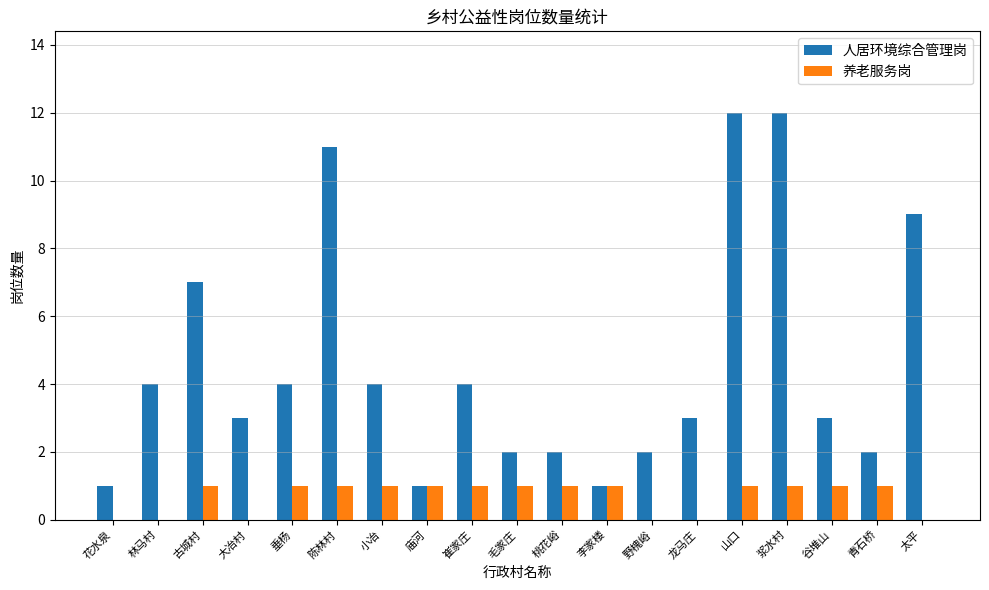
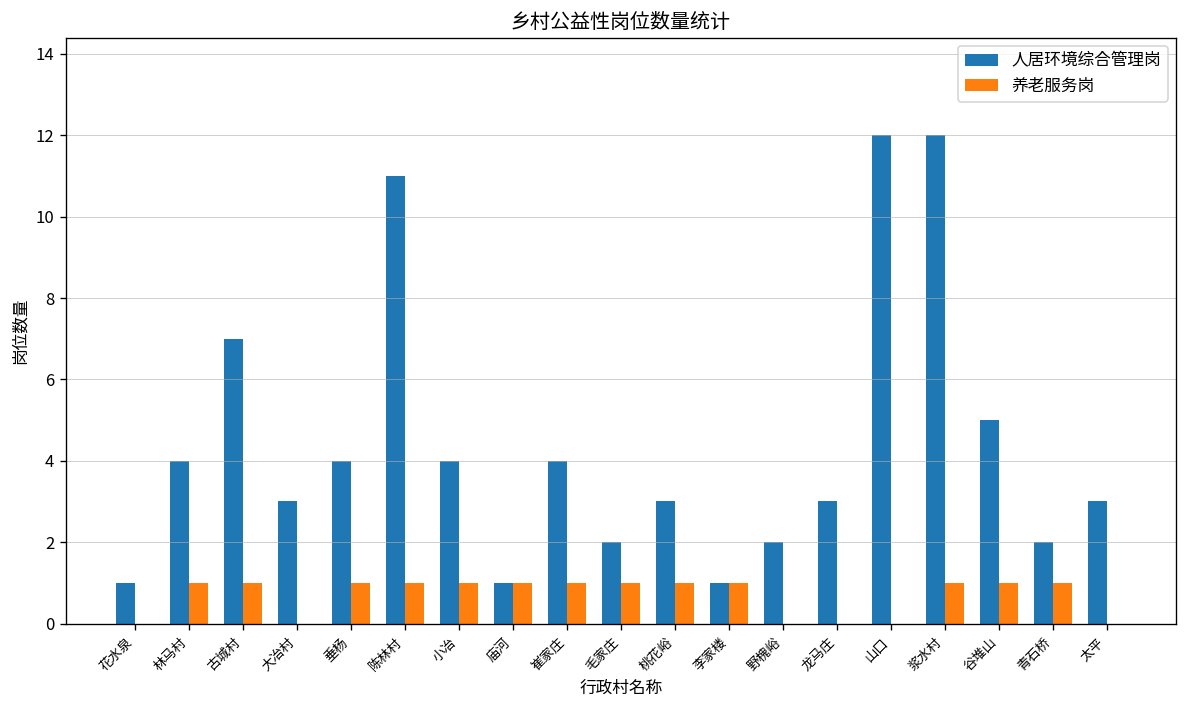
  {
    "人居环境综合管理岗": {
      "花水泉": 1,
      "林马村": 4,
      "古城村": 7,
      "大冶村": 3,
      "垂杨": 4,
      "陈林村": 11,
      "小冶": 4,
      "庙河": 1,
      "崔家庄": 4,
      "毛家庄": 2,
-     "桃花峪": 2,
+     "桃花峪": 3,
      "李家楼": 1,
      "野槐峪": 2,
      "龙马庄": 3,
      "山口": 12,
      "浆水村": 12,
-     "谷堆山": 3,
+     "谷堆山": 5,
      "青石桥": 2,
-     "太平": 9
+     "太平": 3
    },
    "养老服务岗": {
      "花水泉": 0,
-     "林马村": 0,
+     "林马村": 1,
      "古城村": 1,
      "大冶村": 0,
      "垂杨": 1,
      "陈林村": 1,
      "小冶": 1,
      "庙河": 1,
      "崔家庄": 1,
      "毛家庄": 1,
      "桃花峪": 1,
      "李家楼": 1,
      "野槐峪": 0,
      "龙马庄": 0,
-     "山口": 1,
+     "山口": 0,
      "浆水村": 1,
      "谷堆山": 1,
      "青石桥": 1,
      "太平": 0
    }
  }
